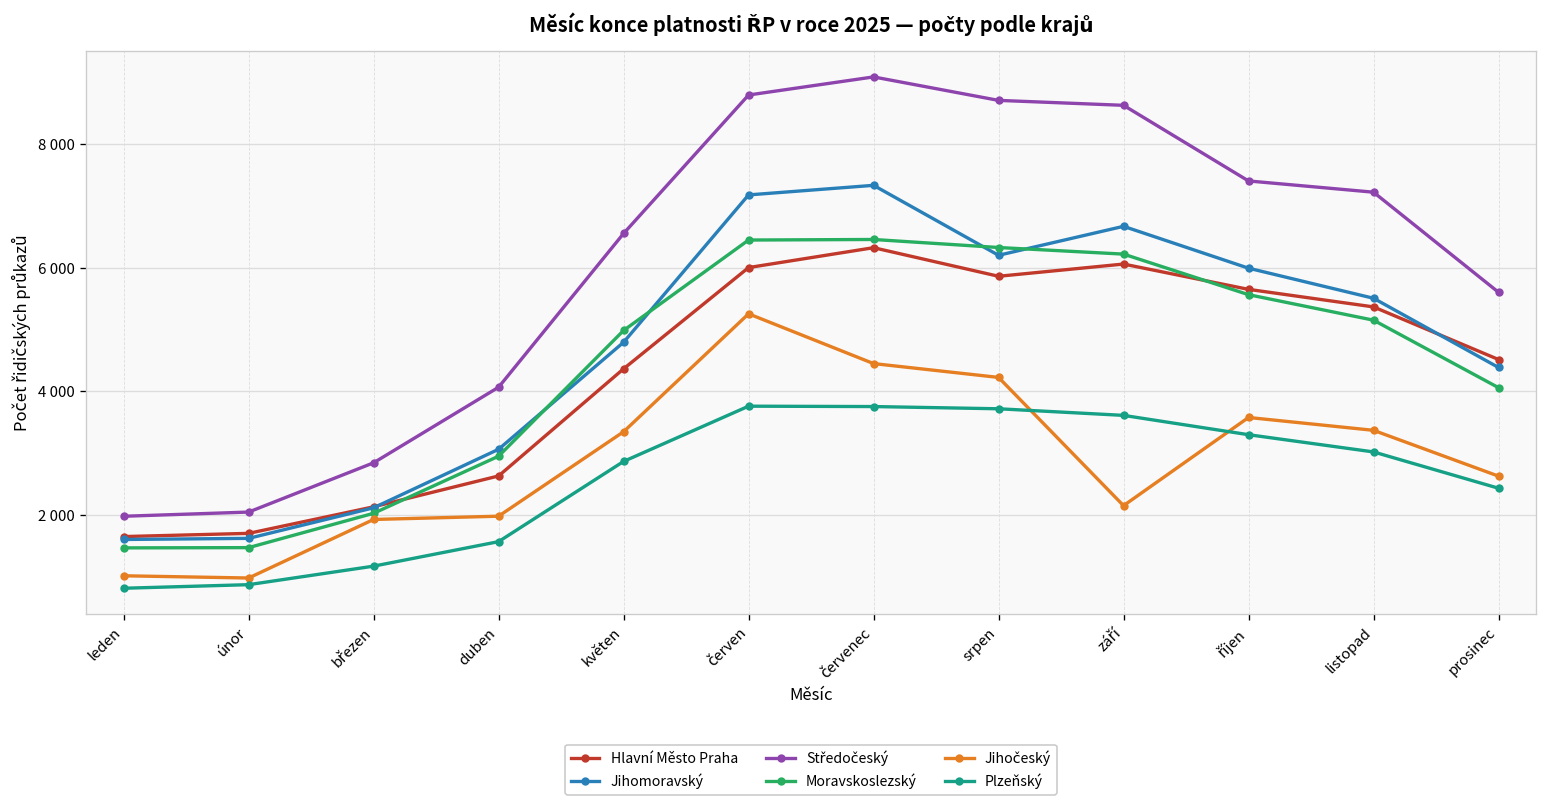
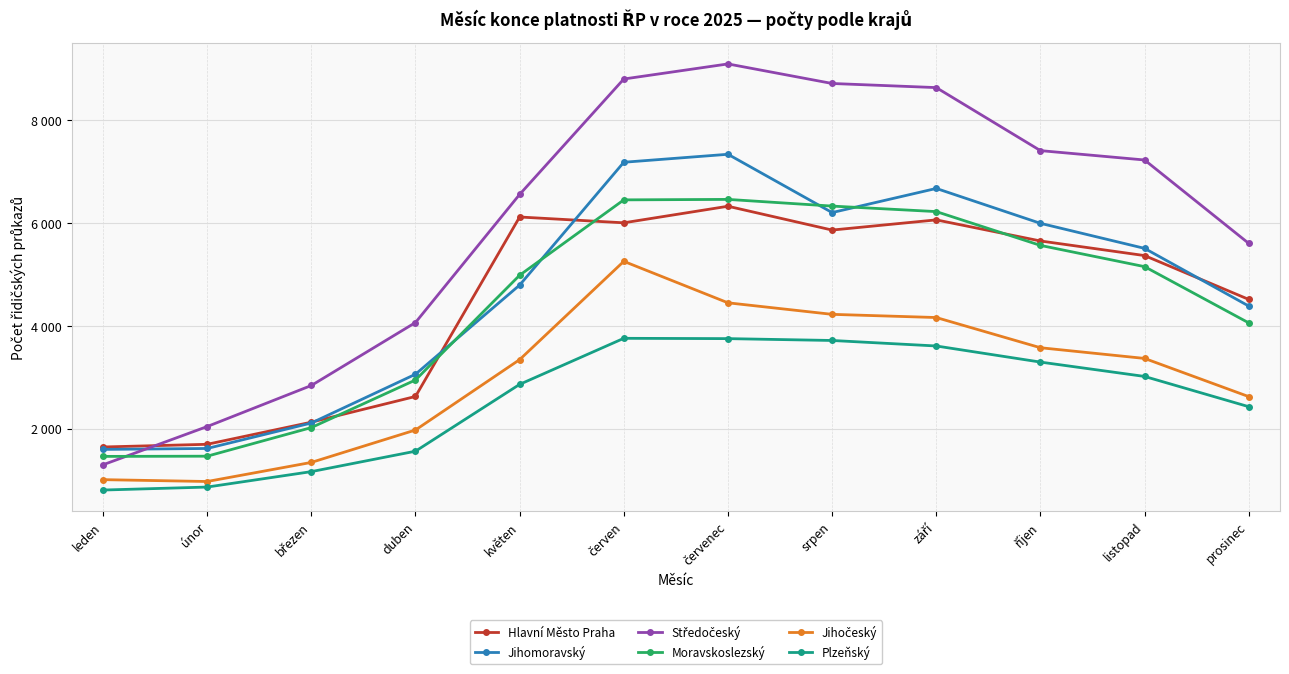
  {
    "Hlavní Město Praha": {
      "únor": 1700,
      "duben": 2600,
-     "květen": 4400,
+     "květen": 6100,
      "červen": 6000,
      "červenec": 6300,
      "srpen": 5900,
      "září": 6100,
      "říjen": 5700,
      "listopad": 5400,
      "prosinec": 4500
    },
    "Jihomoravský": {
      "únor": 1600,
      "duben": 3100,
      "květen": 4800,
      "červen": 7200,
      "červenec": 7300,
      "srpen": 6200,
      "září": 6700,
      "říjen": 6000,
      "listopad": 5500,
      "prosinec": 4400
    },
    "Středočeský": {
-     "leden": 2000,
+     "leden": 1300,
      "únor": 2000,
      "březen": 2800,
      "duben": 4100,
      "květen": 6600,
      "červen": 8800,
      "červenec": 9100,
      "srpen": 8700,
      "září": 8600,
      "říjen": 7400,
      "listopad": 7200,
      "prosinec": 5600
    },
    "Jihočeský": {
      "leden": 1000,
      "únor": 1000,
-     "březen": 1900,
+     "březen": 1300,
      "duben": 2000,
      "květen": 3300,
      "červen": 5300,
      "červenec": 4500,
      "srpen": 4200,
-     "září": 2100,
+     "září": 4200,
      "říjen": 3600,
      "listopad": 3400,
      "prosinec": 2600
    }
  }
